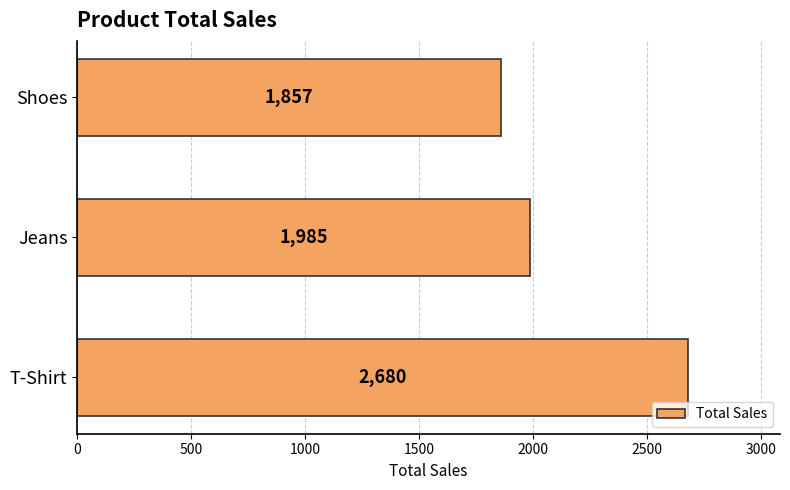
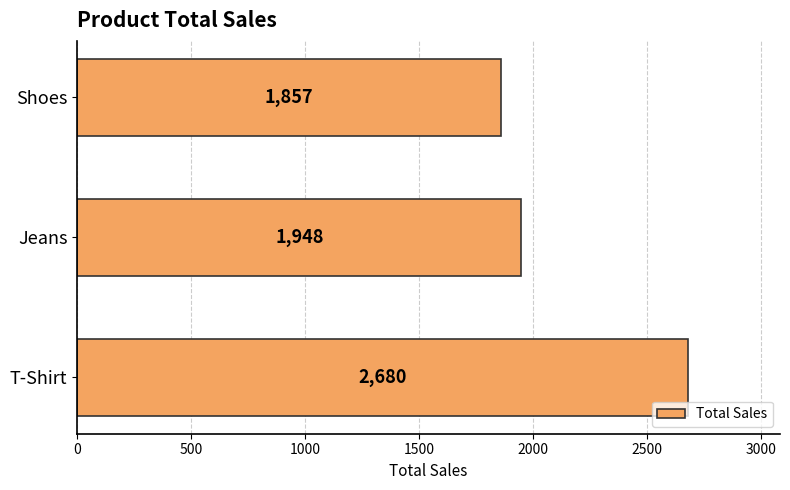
  {
    "Shoes": "1,857",
-   "Jeans": "1,985",
+   "Jeans": "1,948",
    "T-Shirt": "2,680"
  }
